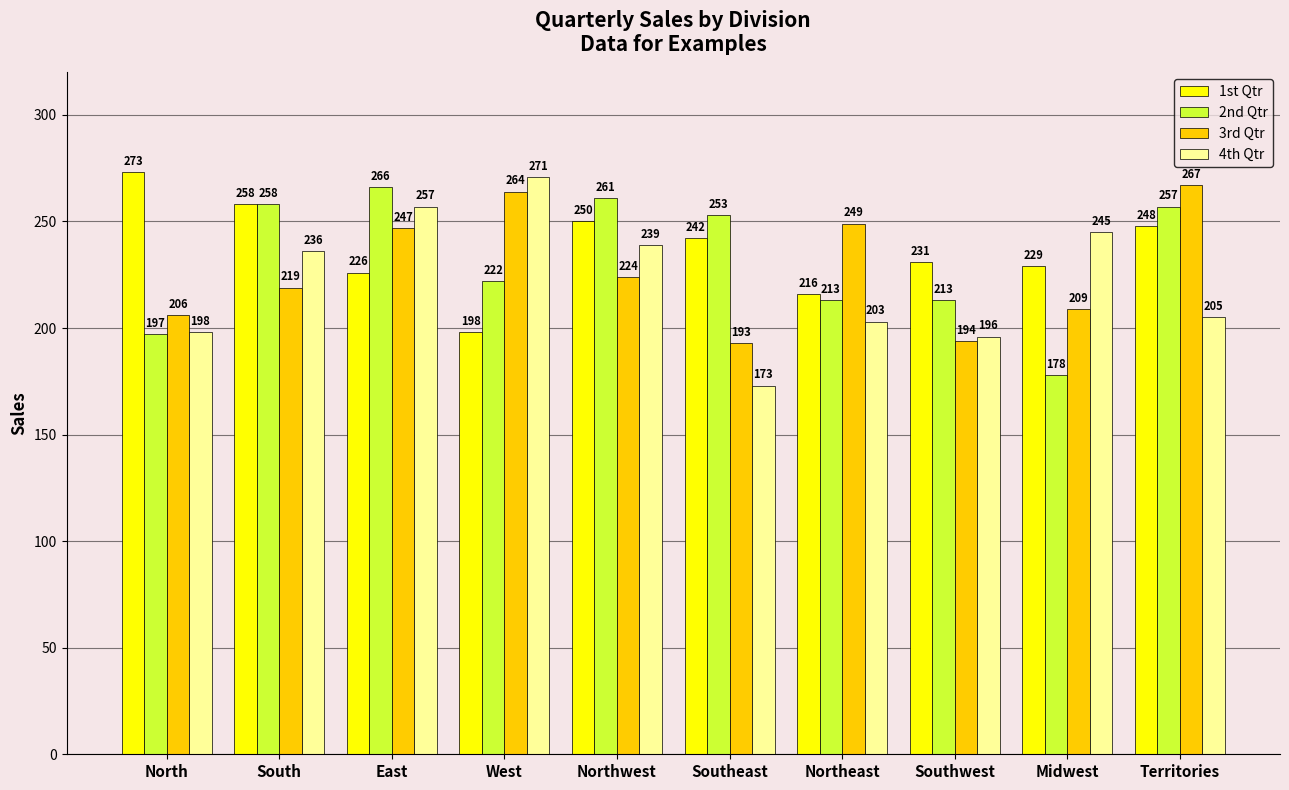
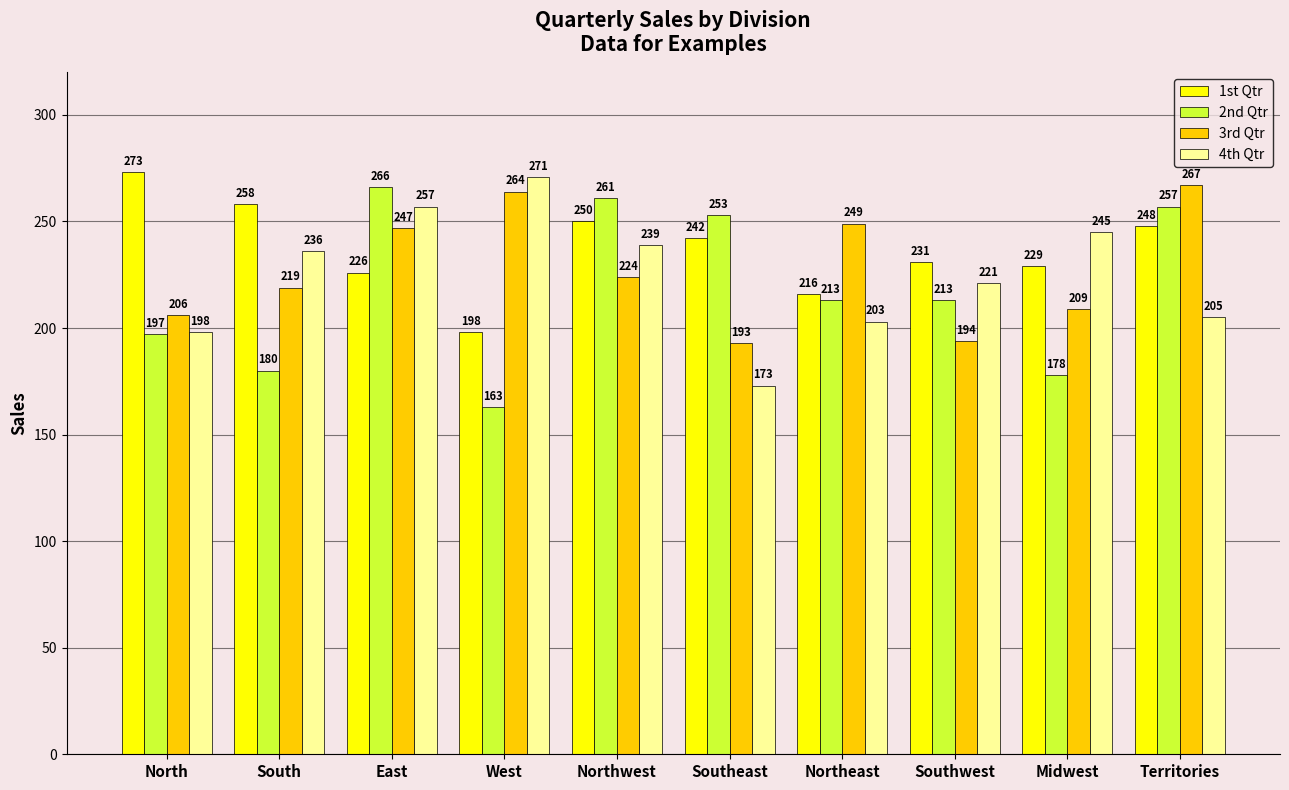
  {
    "2nd Qtr": {
      "North": 197,
-     "South": 258,
+     "South": 180,
      "East": 266,
-     "West": 222,
+     "West": 163,
      "Northwest": 261,
      "Southeast": 253,
      "Northeast": 213,
      "Southwest": 213,
      "Midwest": 178,
      "Territories": 257
    },
    "4th Qtr": {
      "North": 198,
      "South": 236,
      "East": 257,
      "West": 271,
      "Northwest": 239,
      "Southeast": 173,
      "Northeast": 203,
-     "Southwest": 196,
+     "Southwest": 221,
      "Midwest": 245,
      "Territories": 205
    }
  }
